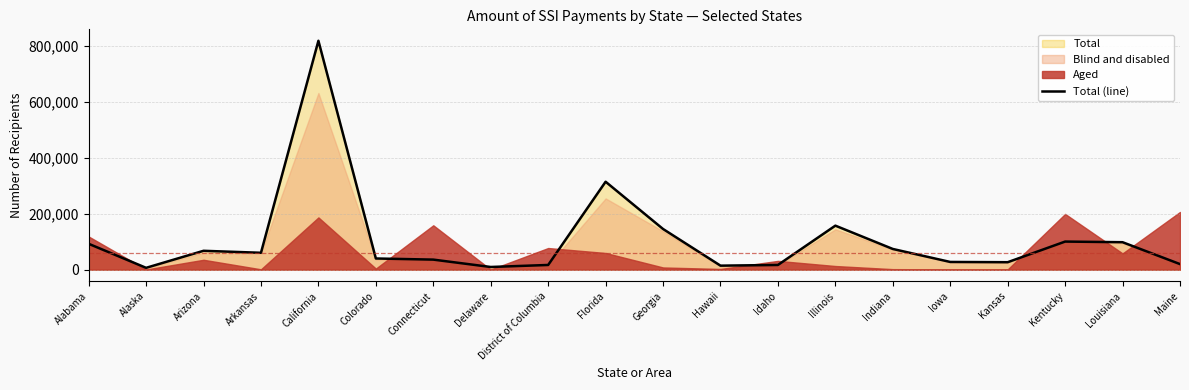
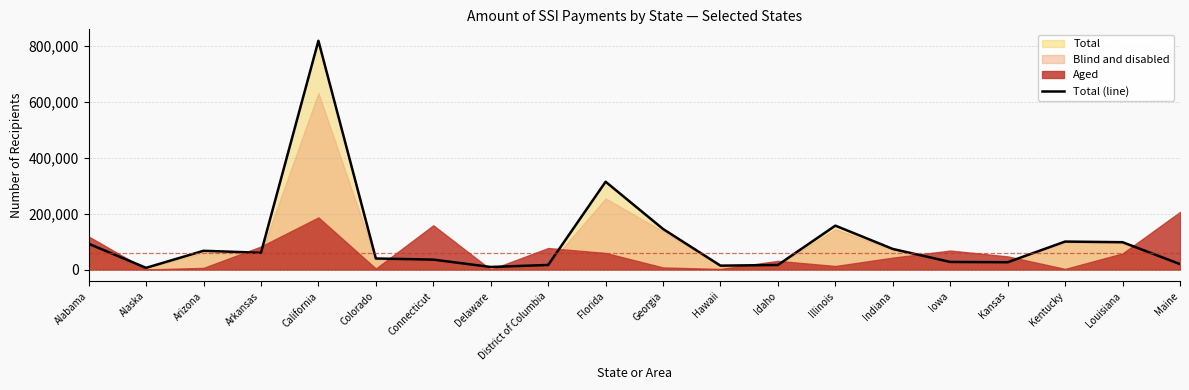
  {
    "Aged": {
      "Alabama": "120,000",
-     "Arizona": "40,000",
-     "Arkansas": "0",
+     "Arizona": "10,000",
+     "Arkansas": "80,000",
      "California": "190,000",
      "Connecticut": "160,000",
      "District of Columbia": "80,000",
      "Florida": "60,000",
      "Idaho": "30,000",
      "Illinois": "10,000",
-     "Indiana": "0",
-     "Iowa": "0",
-     "Kansas": "0",
-     "Kentucky": "200,000",
+     "Indiana": "40,000",
+     "Iowa": "70,000",
+     "Kansas": "50,000",
+     "Kentucky": "0",
      "Louisiana": "60,000",
      "Maine": "210,000"
    }
  }
